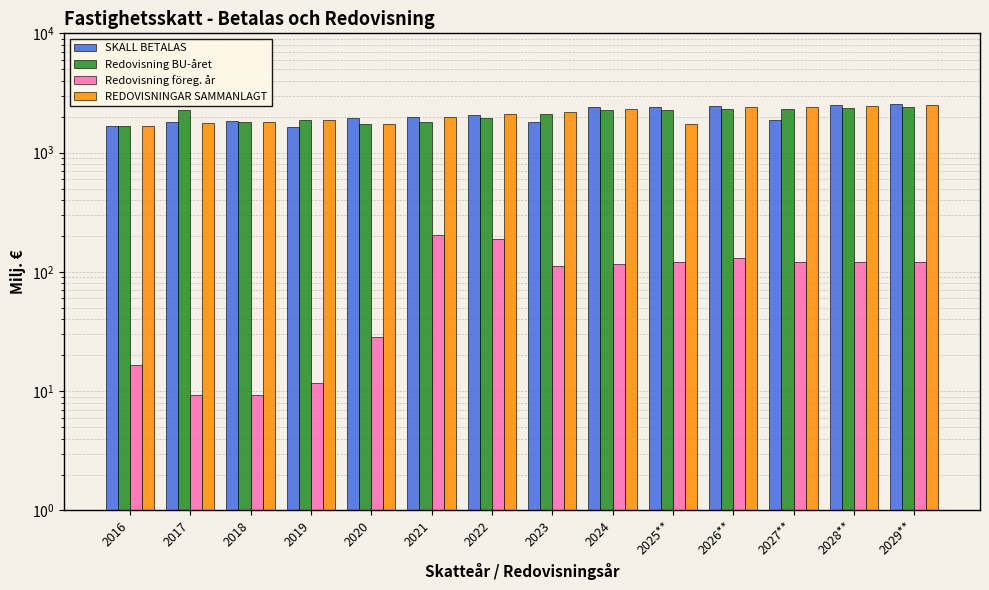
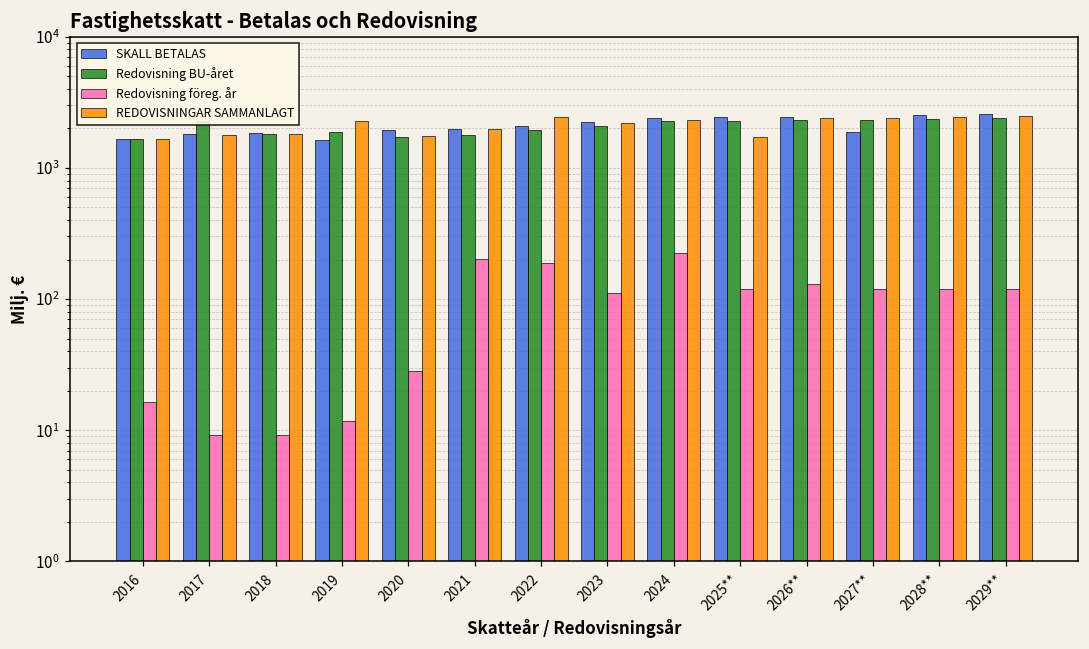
  {
    "SKALL BETALAS": {
      "2016": 1700,
      "2017": 1800,
      "2018": 1800,
      "2019": 1600,
      "2020": 1900,
      "2021": 2000,
      "2022": 2100,
-     "2023": 1800,
+     "2023": 2200,
      "2024": 2400,
      "2025**": 2400,
      "2026**": 2400,
      "2027**": 1900,
      "2028**": 2500,
      "2029**": 2600
    },
    "Redovisning BU-året": {
      "2016": 1700,
      "2017": 2300,
      "2018": 1800,
      "2019": 1900,
      "2020": 1700,
      "2021": 1800,
      "2022": 1900,
      "2023": 2100,
      "2024": 2300,
      "2025**": 2300,
      "2026**": 2300,
      "2027**": 2300,
      "2028**": 2400,
      "2029**": 2400
    },
    "Redovisning föreg. år": {
      "2016": 17,
      "2017": 9,
      "2018": 9,
      "2019": 12,
      "2020": 28,
      "2021": 200,
      "2022": 190,
      "2023": 110,
-     "2024": 120,
+     "2024": 230,
      "2025**": 120,
      "2026**": 130,
      "2027**": 120,
      "2028**": 120,
      "2029**": 120
    },
    "REDOVISNINGAR SAMMANLAGT": {
      "2016": 1700,
      "2017": 1800,
      "2018": 1800,
-     "2019": 1900,
+     "2019": 2300,
      "2020": 1700,
      "2021": 2000,
-     "2022": 2100,
+     "2022": 2400,
      "2023": 2200,
      "2024": 2300,
      "2025**": 1700,
      "2026**": 2400,
      "2027**": 2400,
      "2028**": 2500,
      "2029**": 2500
    }
  }
